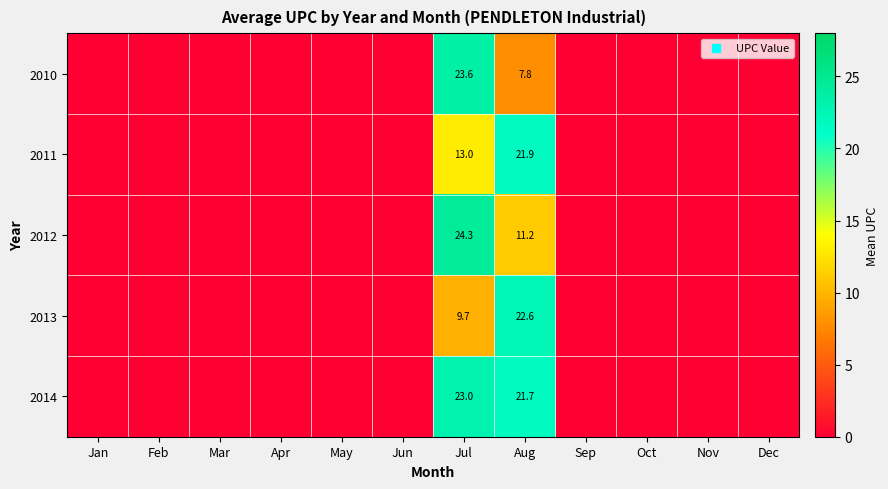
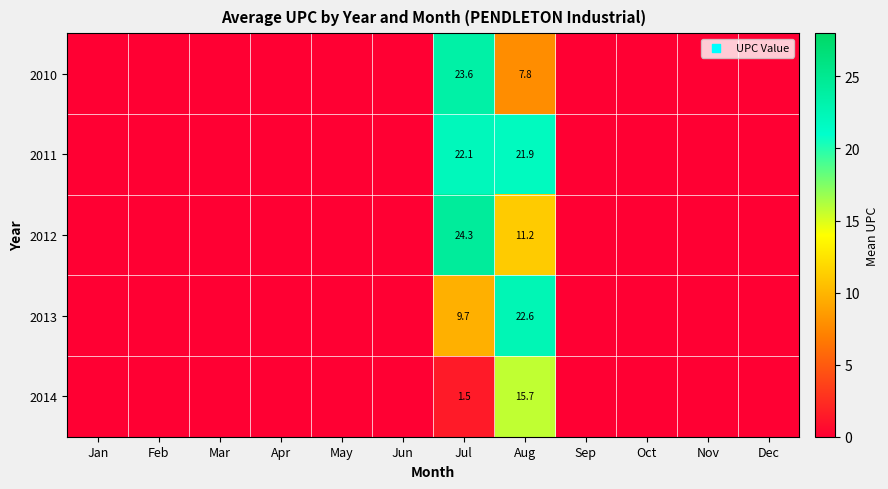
  {
    "2010": {
      "Jul": 23.6,
      "Aug": 7.8
    },
    "2011": {
-     "Jul": 13.0,
+     "Jul": 22.1,
      "Aug": 21.9
    },
    "2012": {
      "Jul": 24.3,
      "Aug": 11.2
    },
    "2013": {
      "Jul": 9.7,
      "Aug": 22.6
    },
    "2014": {
-     "Jul": 23.0,
-     "Aug": 21.7
+     "Jul": 1.5,
+     "Aug": 15.7
    }
  }
